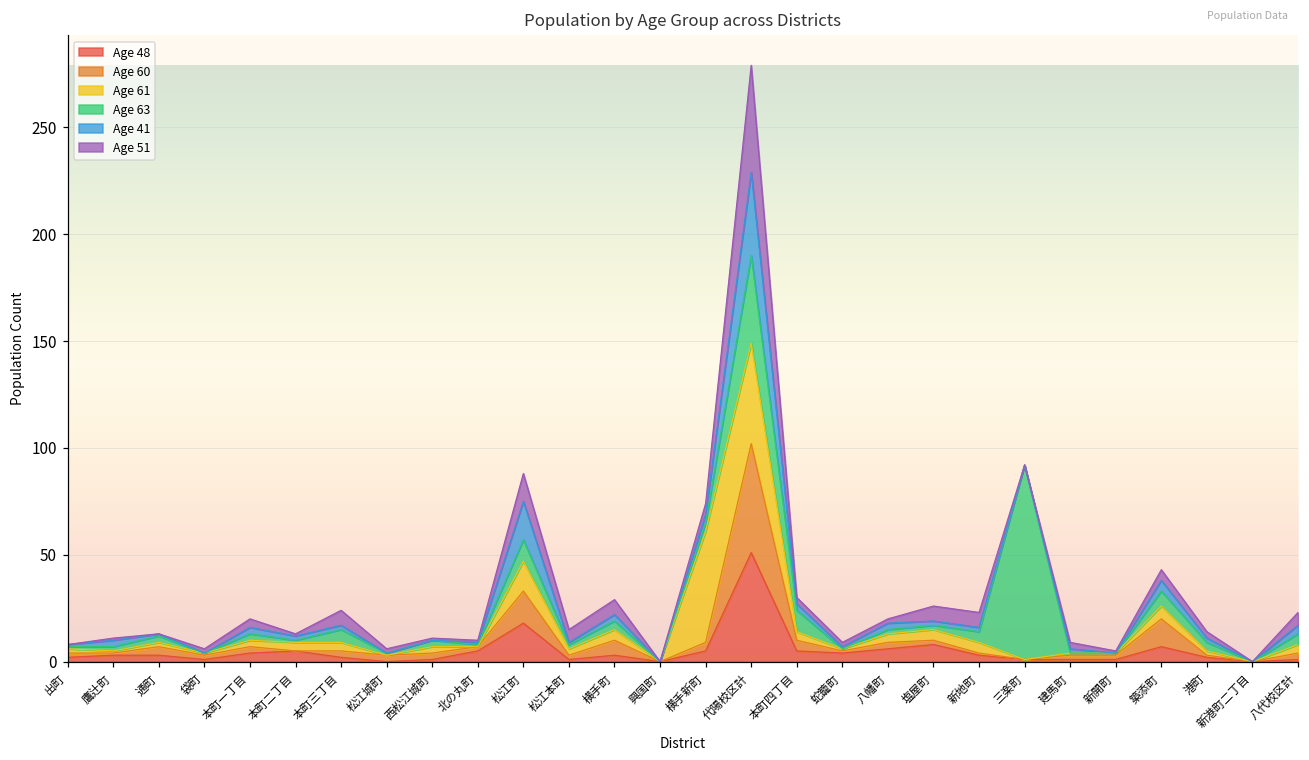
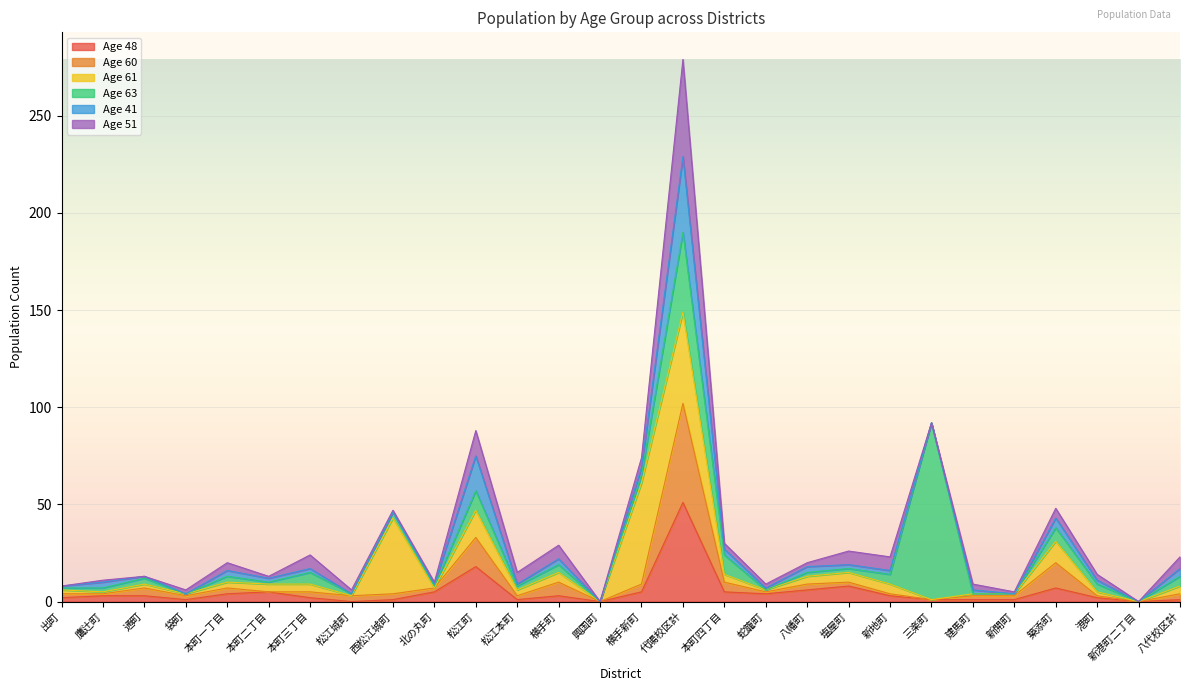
  {
    "Age 61": {
      "通町": 2,
      "本町一丁目": 3,
      "本町三丁目": 4,
-     "西松江城町": 3,
+     "西松江城町": 39,
      "松江町": 14,
      "松江本町": 3,
      "横手町": 5,
      "横手新町": 52,
      "代陽校区計": 47,
      "本町四丁目": 4,
      "八幡町": 4,
      "塩屋町": 5,
      "新地町": 5,
-     "築添町": 6,
+     "築添町": 11,
      "港町": 2,
      "八代校区計": 4
    },
    "Age 63": {
      "鷹辻町": 2,
      "本町一丁目": 3,
      "本町三丁目": 6,
      "松江町": 10,
      "横手町": 4,
      "横手新町": 4,
      "代陽校区計": 41,
      "本町四丁目": 10,
      "八幡町": 2,
      "塩屋町": 2,
      "新地町": 5,
      "築添町": 7,
      "港町": 4,
      "八代校区計": 5
    },
    "Age 41": {
      "本町一丁目": 3,
      "本町三丁目": 2,
      "松江町": 18,
      "横手町": 3,
      "横手新町": 4,
      "代陽校区計": 39,
      "本町四丁目": 3,
      "八幡町": 3,
      "塩屋町": 2,
      "新地町": 2,
      "建馬町": 2,
      "築添町": 5,
      "港町": 2,
      "八代校区計": 4
    },
    "Age 51": {
      "袋町": 2,
      "本町一丁目": 4,
      "本町三丁目": 7,
      "松江城町": 2,
      "松江町": 13,
      "松江本町": 6,
      "横手町": 7,
      "横手新町": 5,
      "代陽校区計": 50,
      "本町四丁目": 3,
      "蛇籠町": 2,
      "八幡町": 2,
      "塩屋町": 7,
      "新地町": 7,
      "建馬町": 3,
      "築添町": 5,
      "港町": 3,
      "八代校区計": 6
    }
  }
